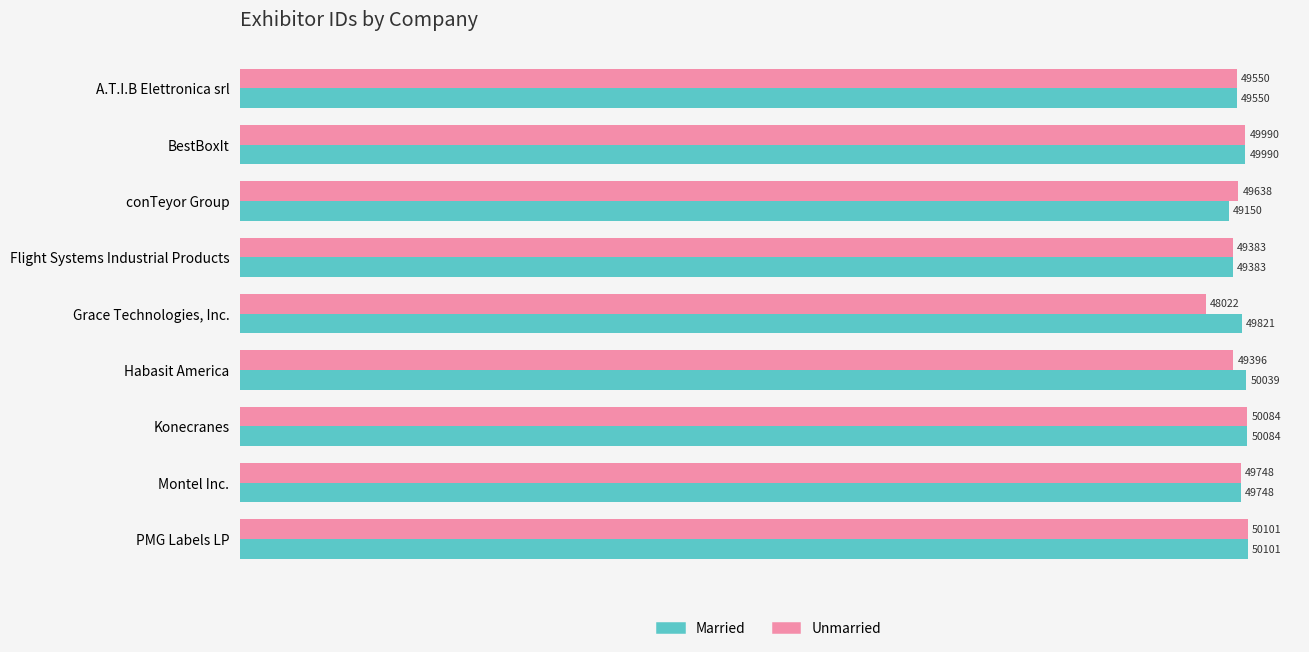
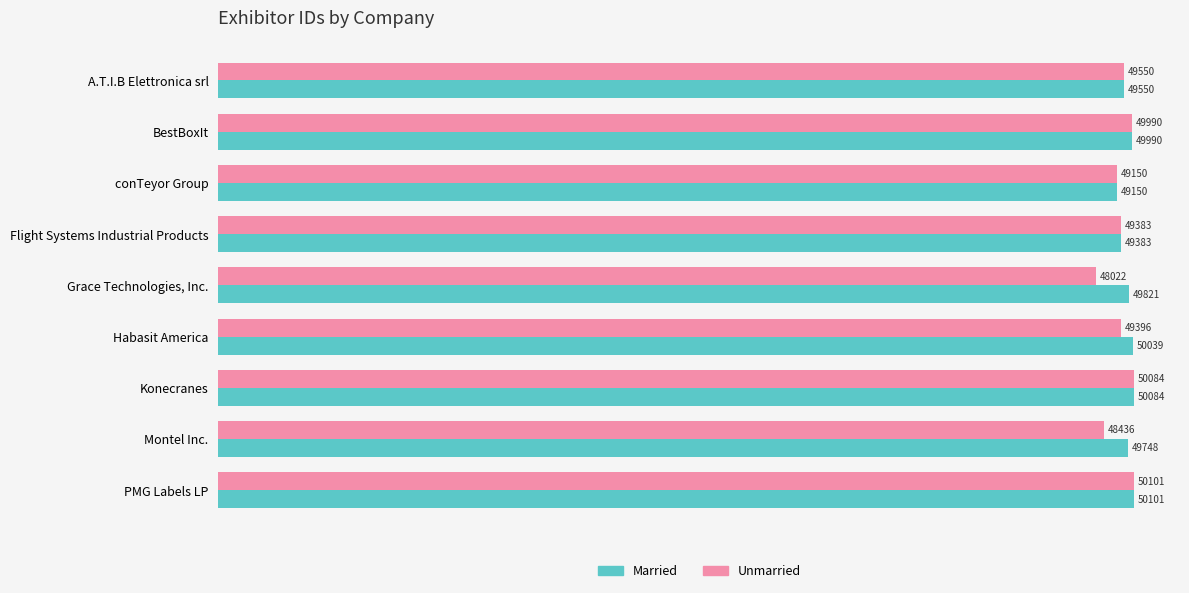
  {
    "Married": {
      "A.T.I.B Elettronica srl": 49550,
      "BestBoxIt": 49990,
      "conTeyor Group": 49150,
      "Flight Systems Industrial Products": 49383,
      "Grace Technologies, Inc.": 49821,
      "Habasit America": 50039,
      "Konecranes": 50084,
      "Montel Inc.": 49748,
      "PMG Labels LP": 50101
    },
    "Unmarried": {
      "A.T.I.B Elettronica srl": 49550,
      "BestBoxIt": 49990,
-     "conTeyor Group": 49638,
+     "conTeyor Group": 49150,
      "Flight Systems Industrial Products": 49383,
      "Grace Technologies, Inc.": 48022,
      "Habasit America": 49396,
      "Konecranes": 50084,
-     "Montel Inc.": 49748,
+     "Montel Inc.": 48436,
      "PMG Labels LP": 50101
    }
  }
